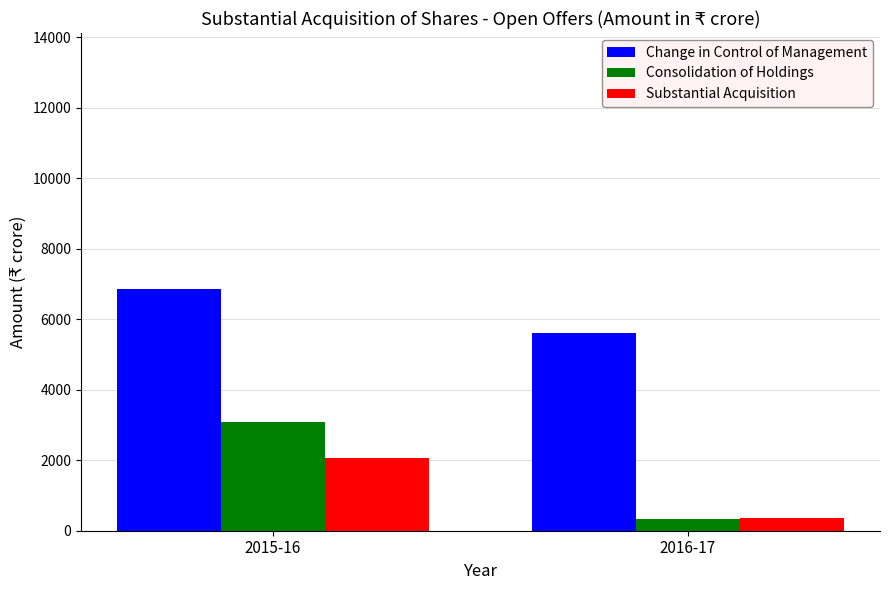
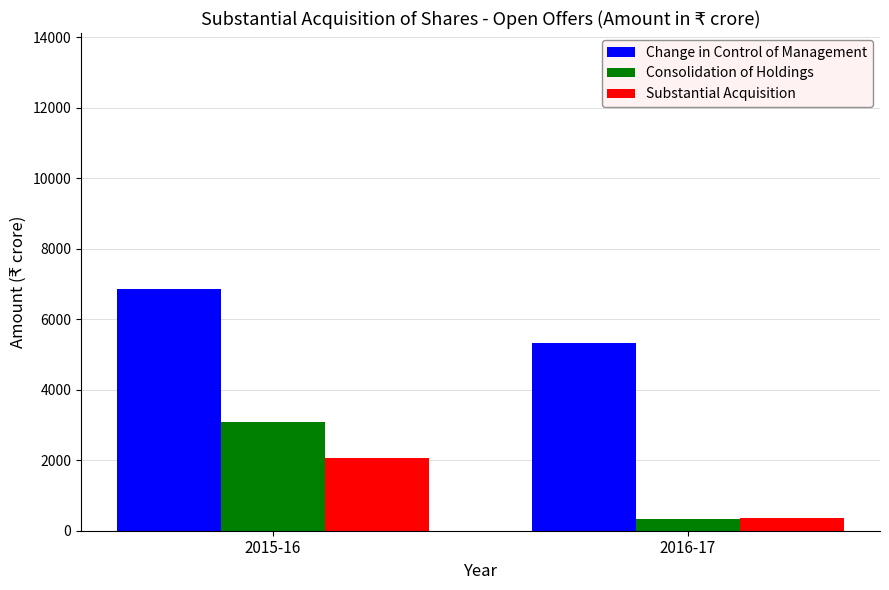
  {
    "Change in Control of Management": {
      "2015-16": 6900,
-     "2016-17": 5600
+     "2016-17": 5300
    },
    "Consolidation of Holdings": {
      "2015-16": 3100,
      "2016-17": 300
    },
    "Substantial Acquisition": {
      "2015-16": 2100,
      "2016-17": 400
    }
  }
